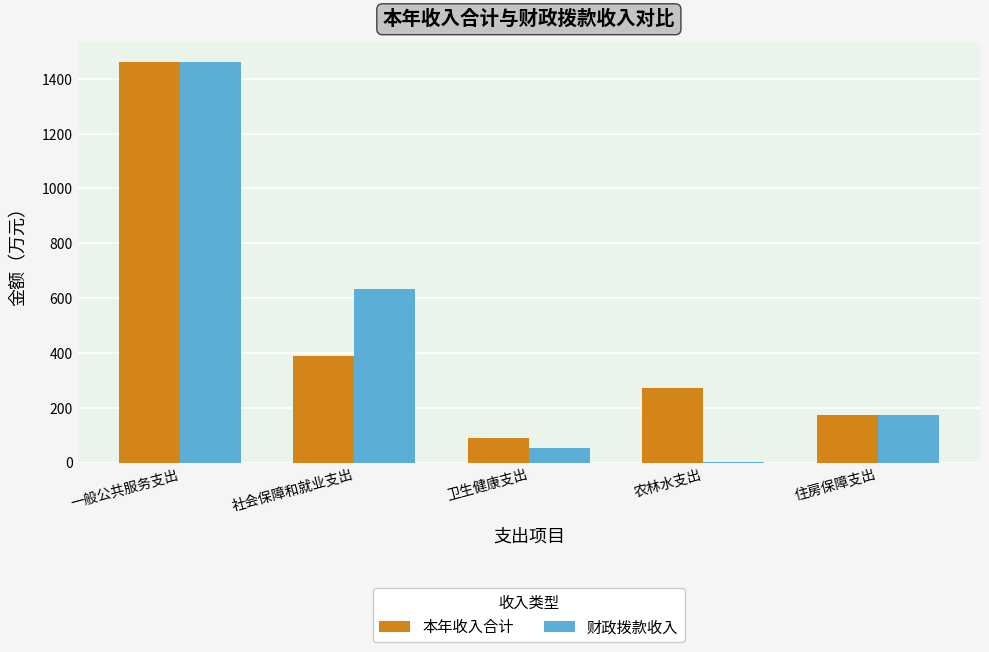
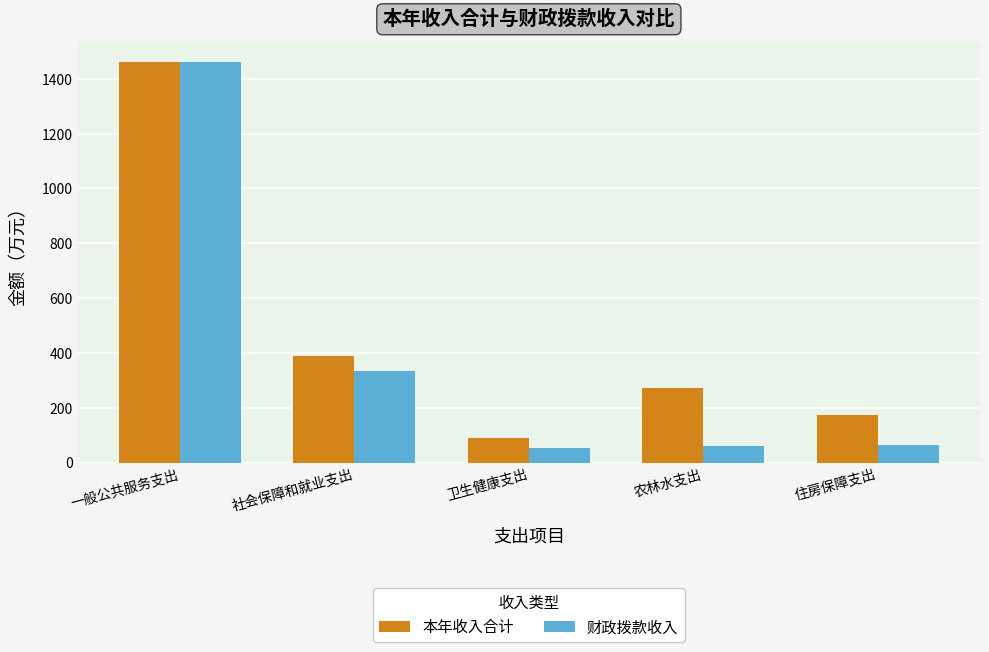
  {
    "本年收入合计": {
      "一般公共服务支出": 1460,
      "社会保障和就业支出": 390,
      "卫生健康支出": 90,
      "农林水支出": 270,
      "住房保障支出": 170
    },
    "财政拨款收入": {
      "一般公共服务支出": 1460,
-     "社会保障和就业支出": 630,
+     "社会保障和就业支出": 330,
      "卫生健康支出": 50,
-     "农林水支出": 0,
-     "住房保障支出": 170
+     "农林水支出": 60,
+     "住房保障支出": 60
    }
  }
